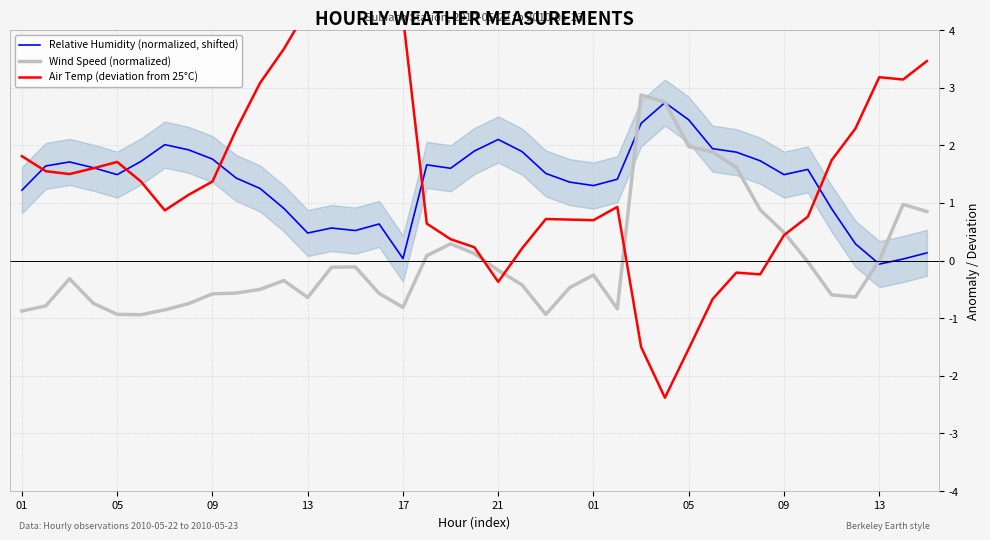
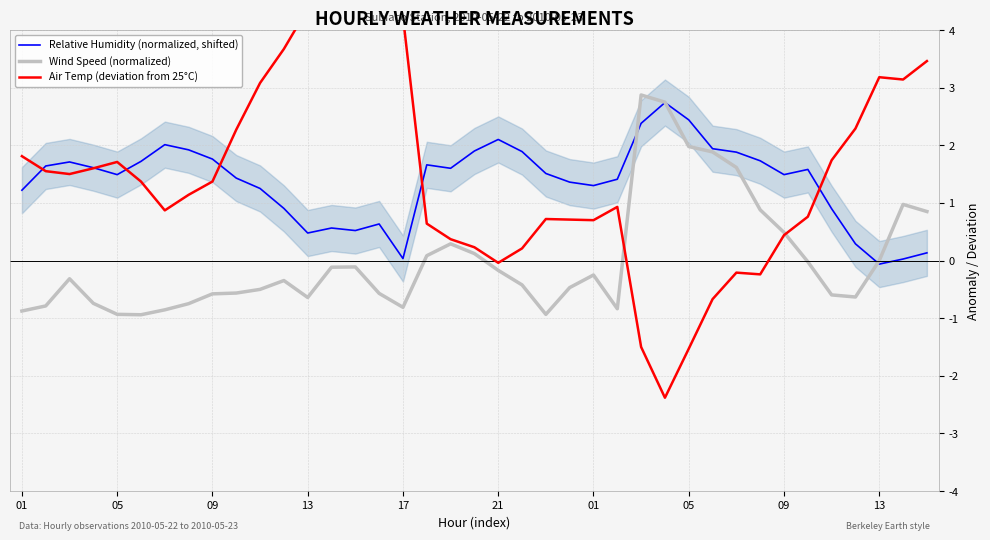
  {
    "Relative Humidity (normalized, shifted)": {
      "17": 0.0,
      "21": 2.1
    },
    "Wind Speed (normalized)": {
      "17": -0.8,
      "21": -0.2
    },
    "Air Temp (deviation from 25°C)": {
-     "21": -0.4
+     "21": 0.0
    }
  }
